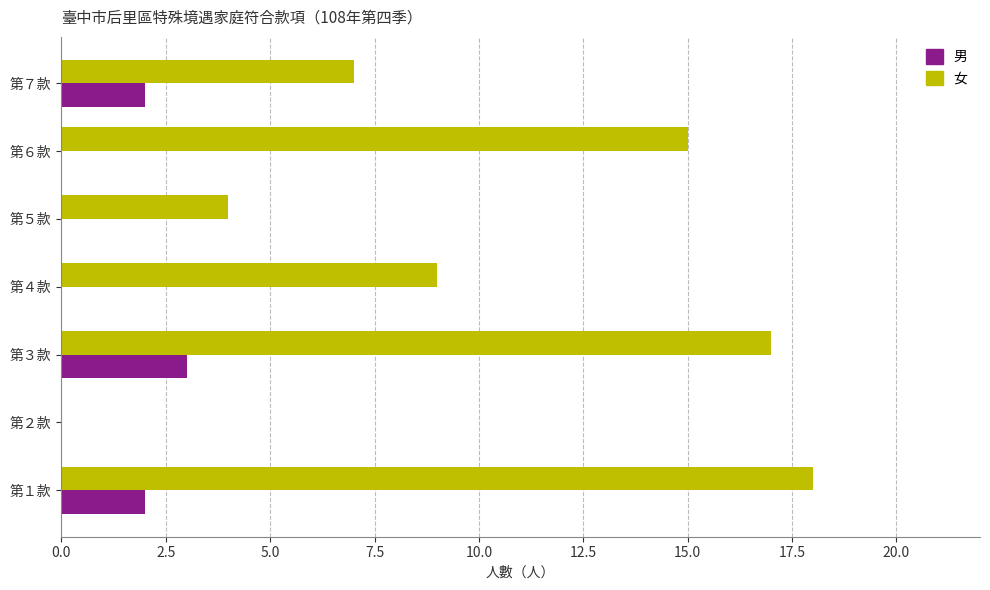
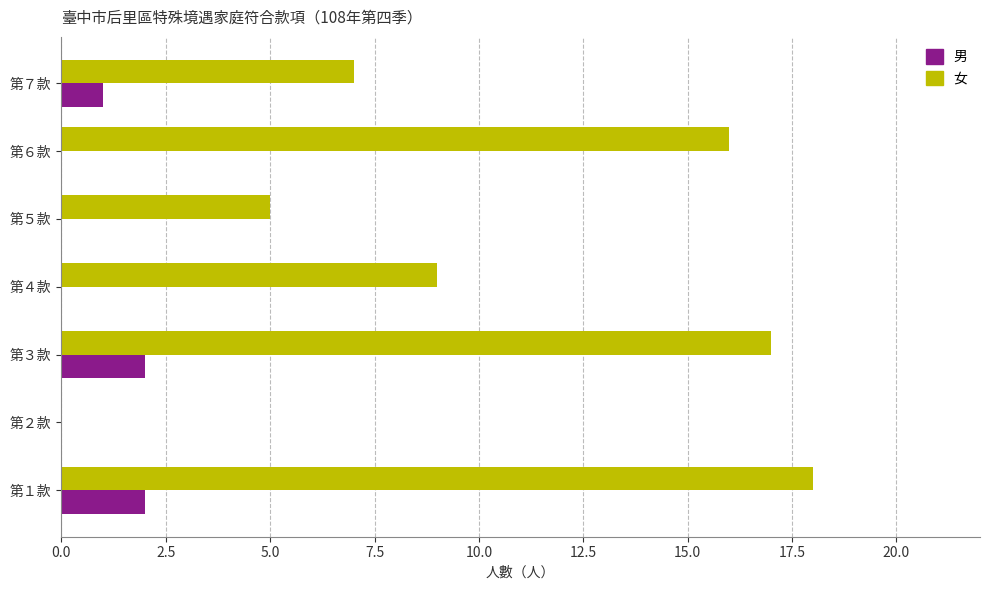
  {
    "男": {
-     "第７款": 2,
+     "第７款": 1,
      "第６款": 0,
      "第５款": 0,
      "第４款": 0,
-     "第３款": 3,
+     "第３款": 2,
      "第２款": 0,
      "第１款": 2
    },
    "女": {
      "第７款": 7,
-     "第６款": 15,
-     "第５款": 4,
+     "第６款": 16,
+     "第５款": 5,
      "第４款": 9,
      "第３款": 17,
      "第２款": 0,
      "第１款": 18
    }
  }
